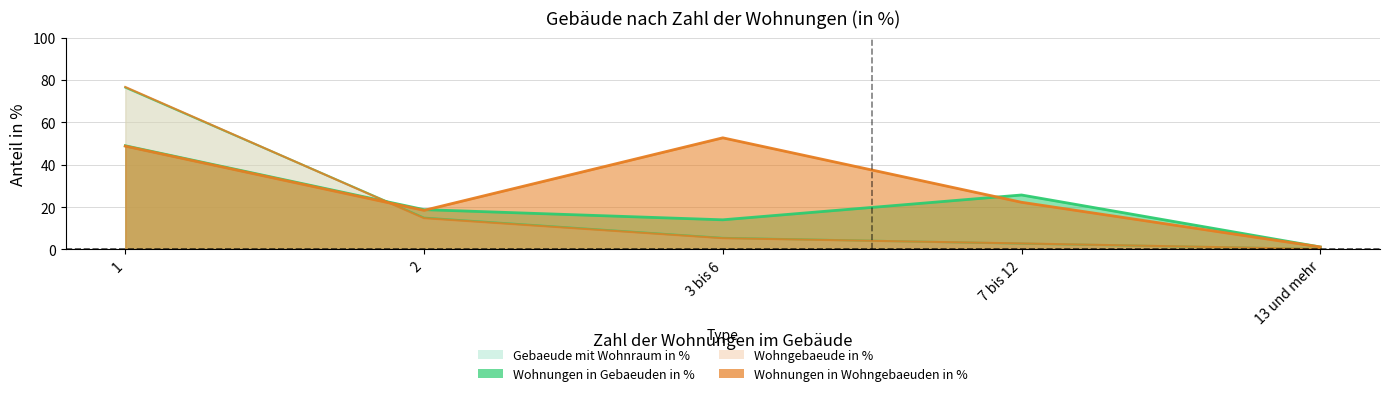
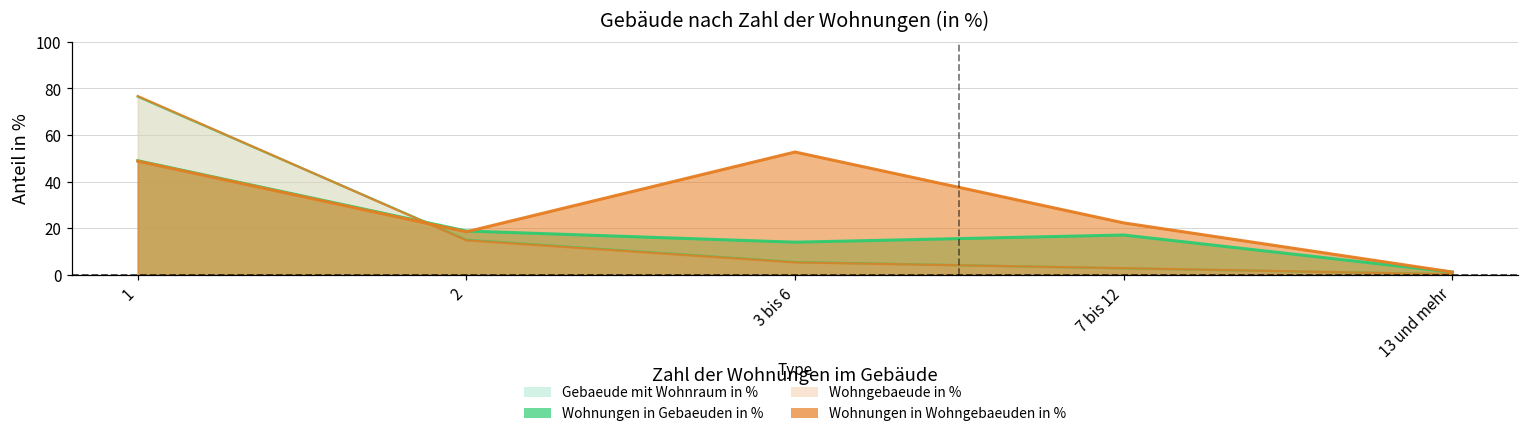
  {
    "Wohngebaeude in %": {
      "2": 15,
      "3 bis 6": 5,
      "7 bis 12": 3
    },
    "Wohnungen in Gebaeuden in %": {
      "3 bis 6": 14,
-     "7 bis 12": 26
+     "7 bis 12": 17
    },
    "Wohnungen in Wohngebaeuden in %": {
      "3 bis 6": 53,
      "7 bis 12": 22
    }
  }
